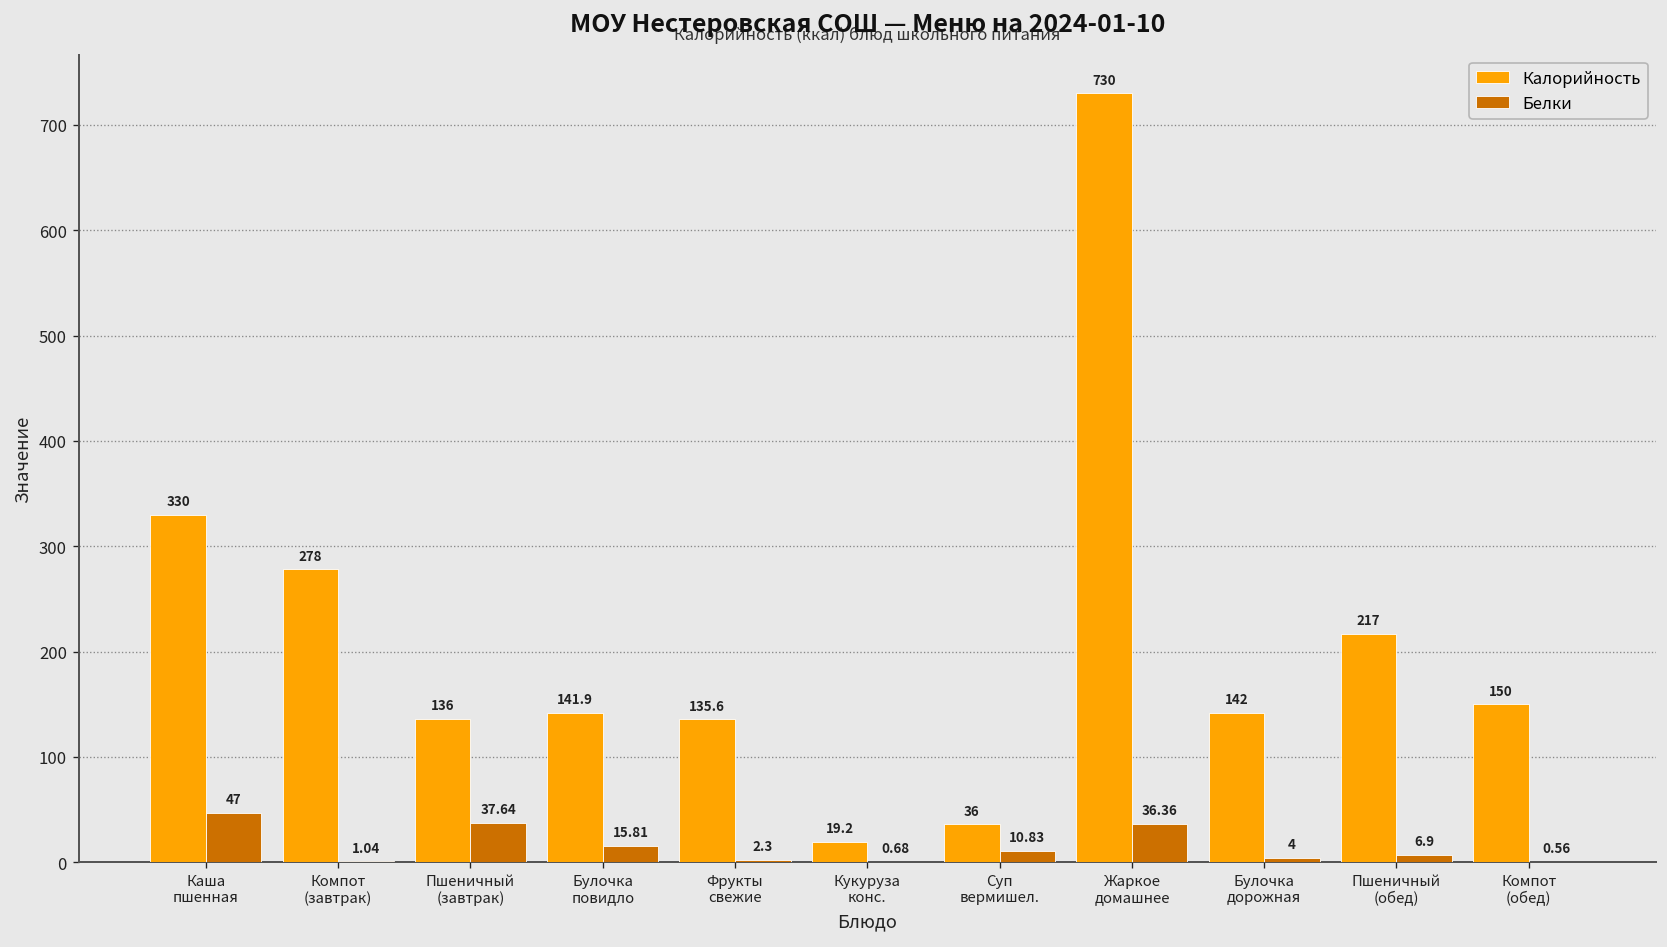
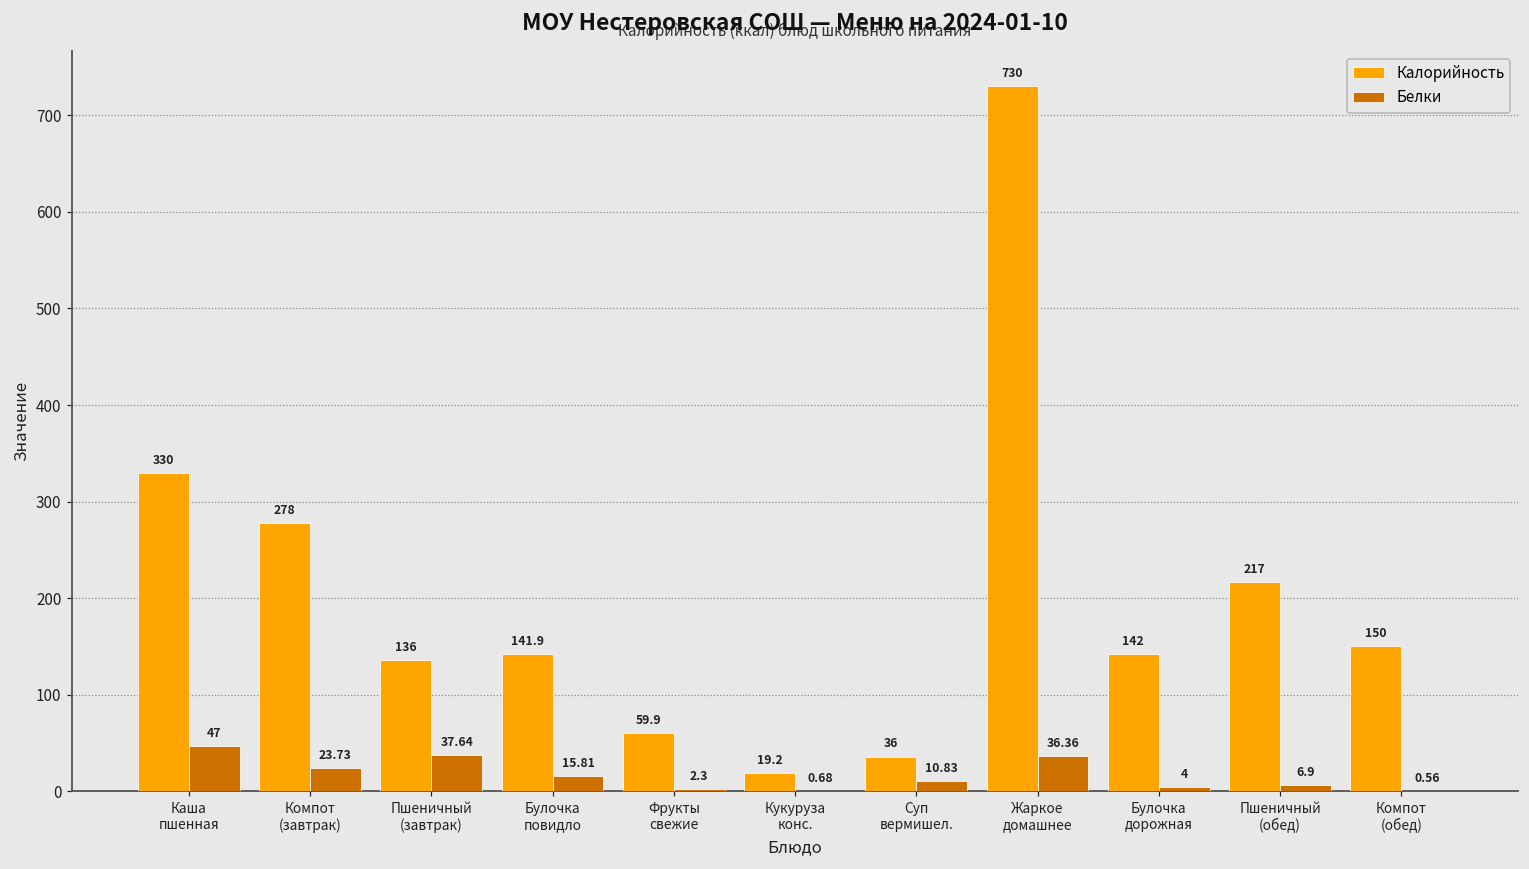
  {
    "Калорийность": {
      "Каша пшенная": 330,
      "Компот (завтрак)": 278,
      "Пшеничный (завтрак)": 136,
      "Булочка повидло": 141.9,
-     "Фрукты свежие": 135.6,
+     "Фрукты свежие": 59.9,
      "Кукуруза конс.": 19.2,
      "Суп вермишел.": 36,
      "Жаркое домашнее": 730,
      "Булочка дорожная": 142,
      "Пшеничный (обед)": 217,
      "Компот (обед)": 150
    },
    "Белки": {
      "Каша пшенная": 47,
-     "Компот (завтрак)": 1.04,
+     "Компот (завтрак)": 23.73,
      "Пшеничный (завтрак)": 37.64,
      "Булочка повидло": 15.81,
      "Фрукты свежие": 2.3,
      "Кукуруза конс.": 0.68,
      "Суп вермишел.": 10.83,
      "Жаркое домашнее": 36.36,
      "Булочка дорожная": 4,
      "Пшеничный (обед)": 6.9,
      "Компот (обед)": 0.56
    }
  }
